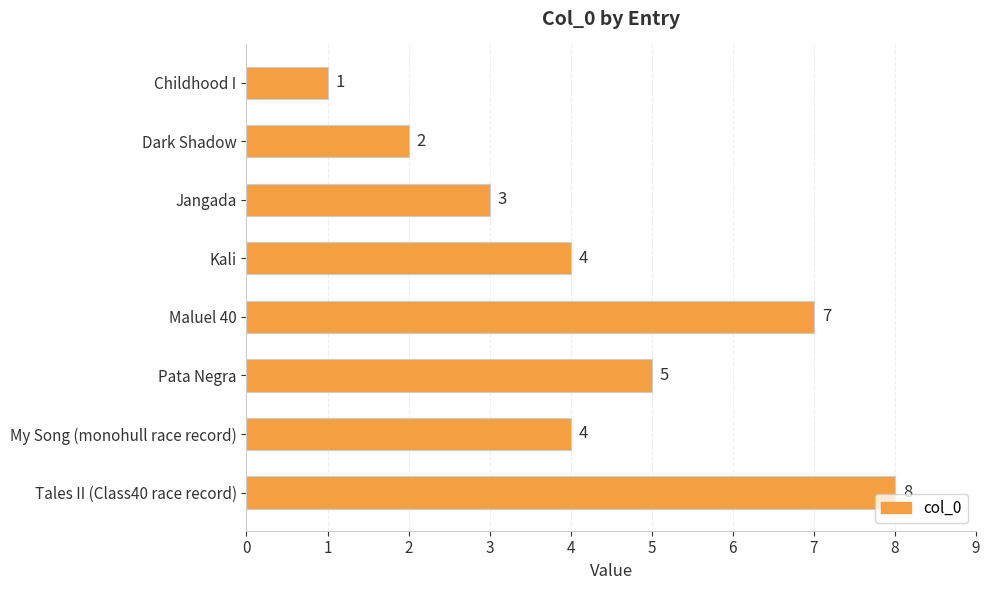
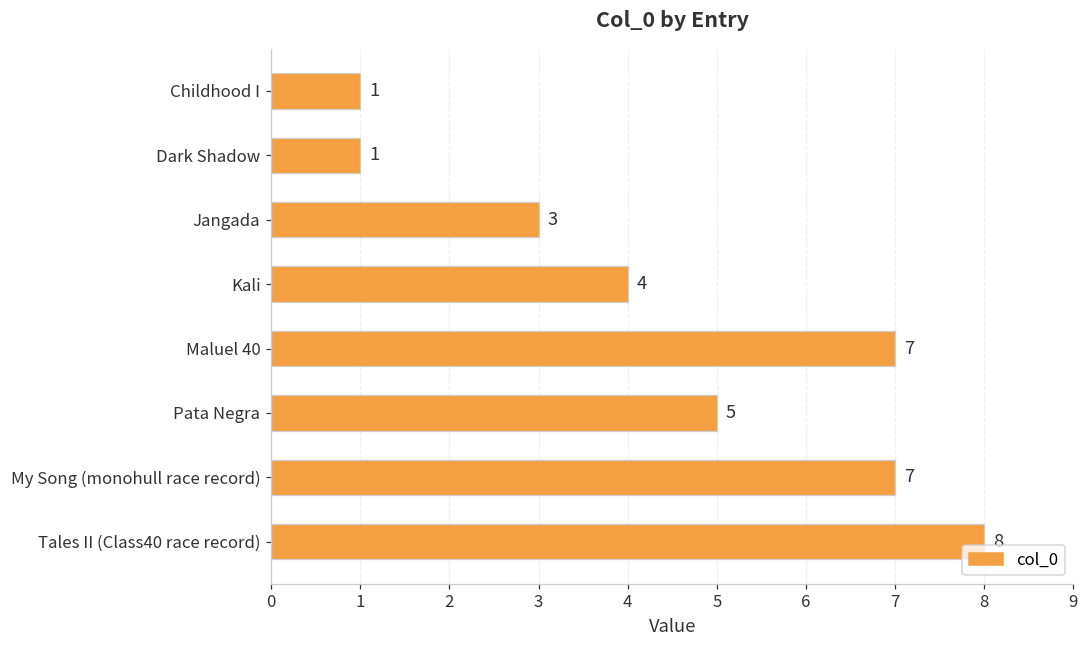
  {
    "Childhood I": 1,
-   "Dark Shadow": 2,
+   "Dark Shadow": 1,
    "Jangada": 3,
    "Kali": 4,
    "Maluel 40": 7,
    "Pata Negra": 5,
-   "My Song (monohull race record)": 4
+   "My Song (monohull race record)": 7
  }
